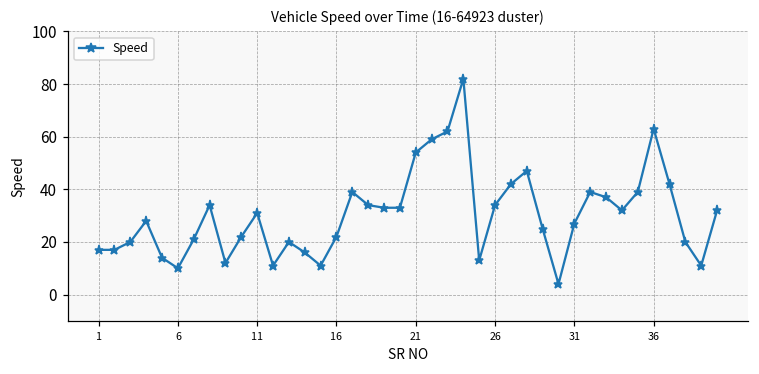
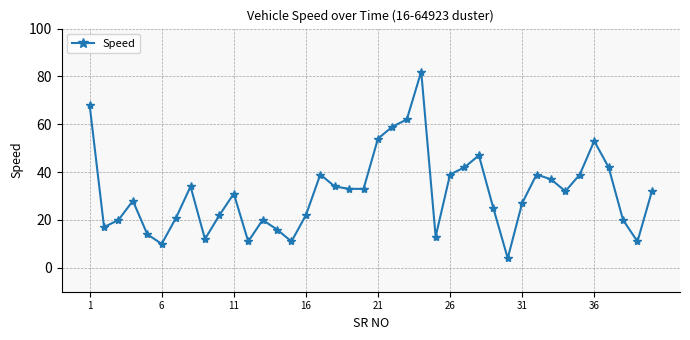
  {
-   "1": 17,
+   "1": 68,
    "6": 10,
    "11": 31,
    "16": 22,
    "21": 54,
-   "26": 34,
+   "26": 39,
    "31": 27,
-   "36": 63
+   "36": 53
  }
